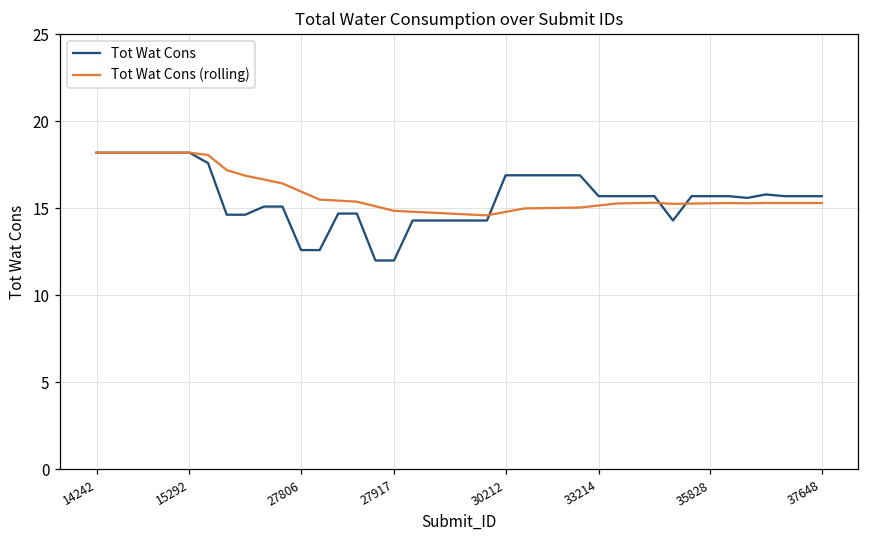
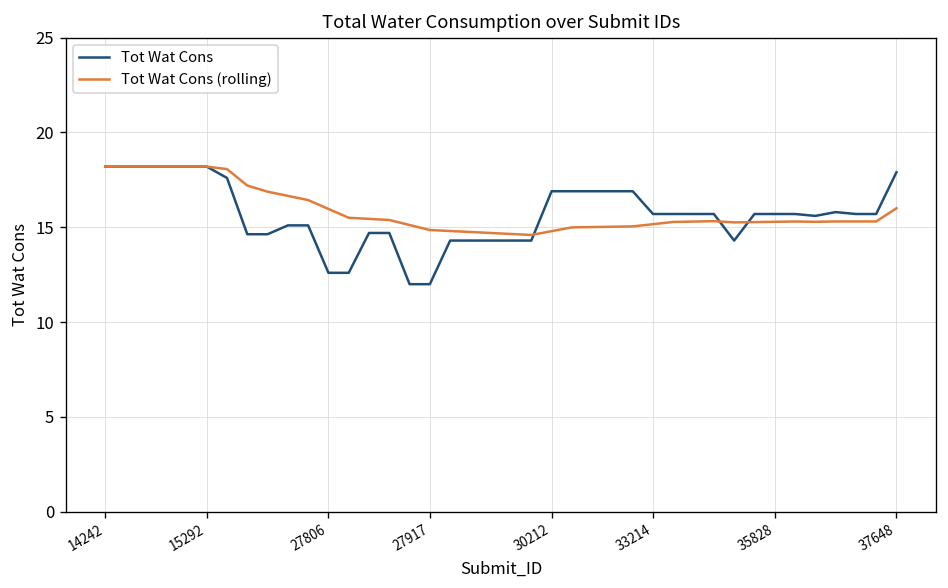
  {
    "Tot Wat Cons": {
-     "37648": 15.7
+     "37648": 17.9
    },
    "Tot Wat Cons (rolling)": {
-     "37648": 15.3
+     "37648": 16.0
    }
  }
